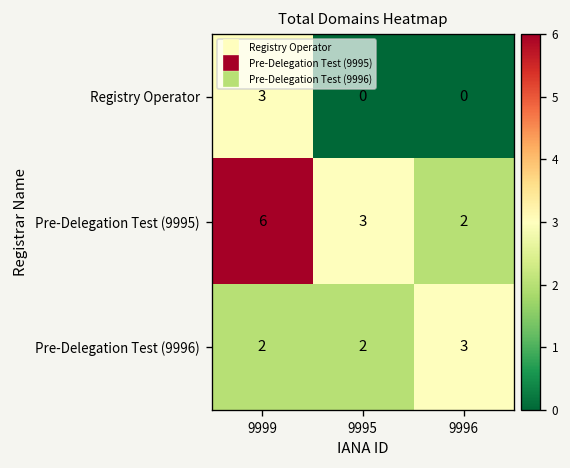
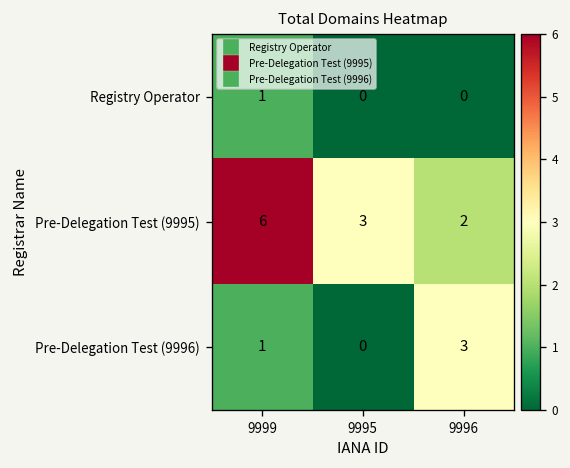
  {
    "Registry Operator": {
-     "9999": 3,
+     "9999": 1,
      "9996": 0
    },
    "Pre-Delegation Test (9995)": {
      "9999": 6,
      "9995": 3,
      "9996": 2
    },
    "Pre-Delegation Test (9996)": {
-     "9999": 2,
-     "9995": 2,
+     "9999": 1,
+     "9995": 0,
      "9996": 3
    }
  }
